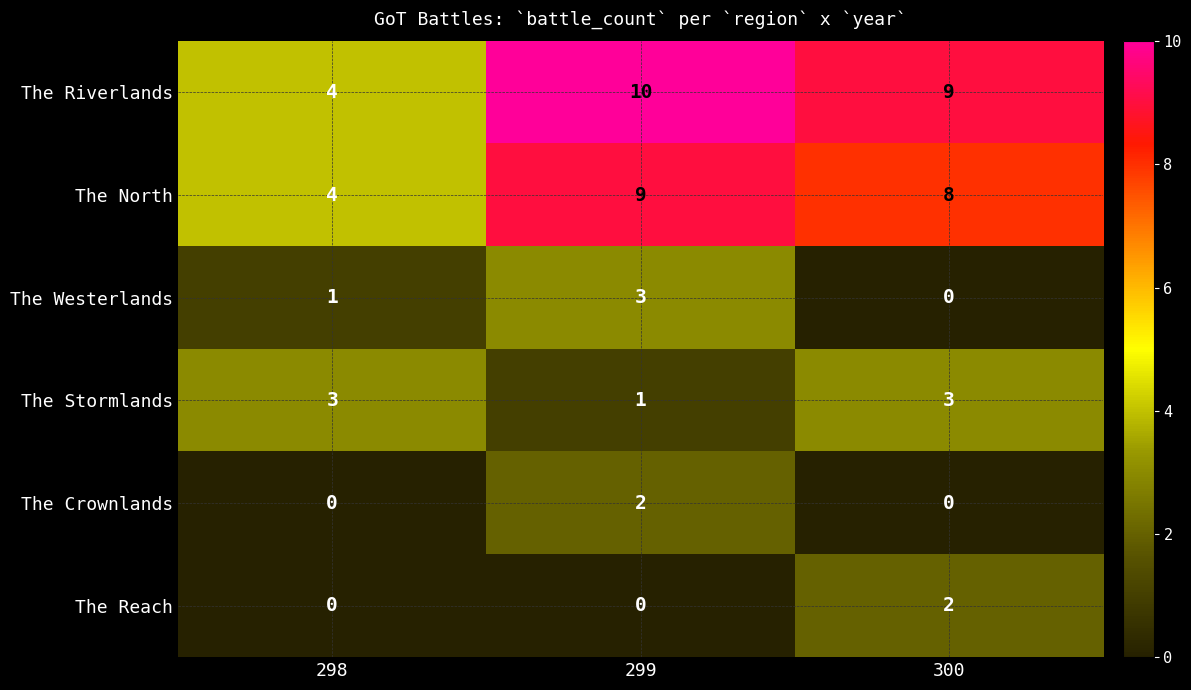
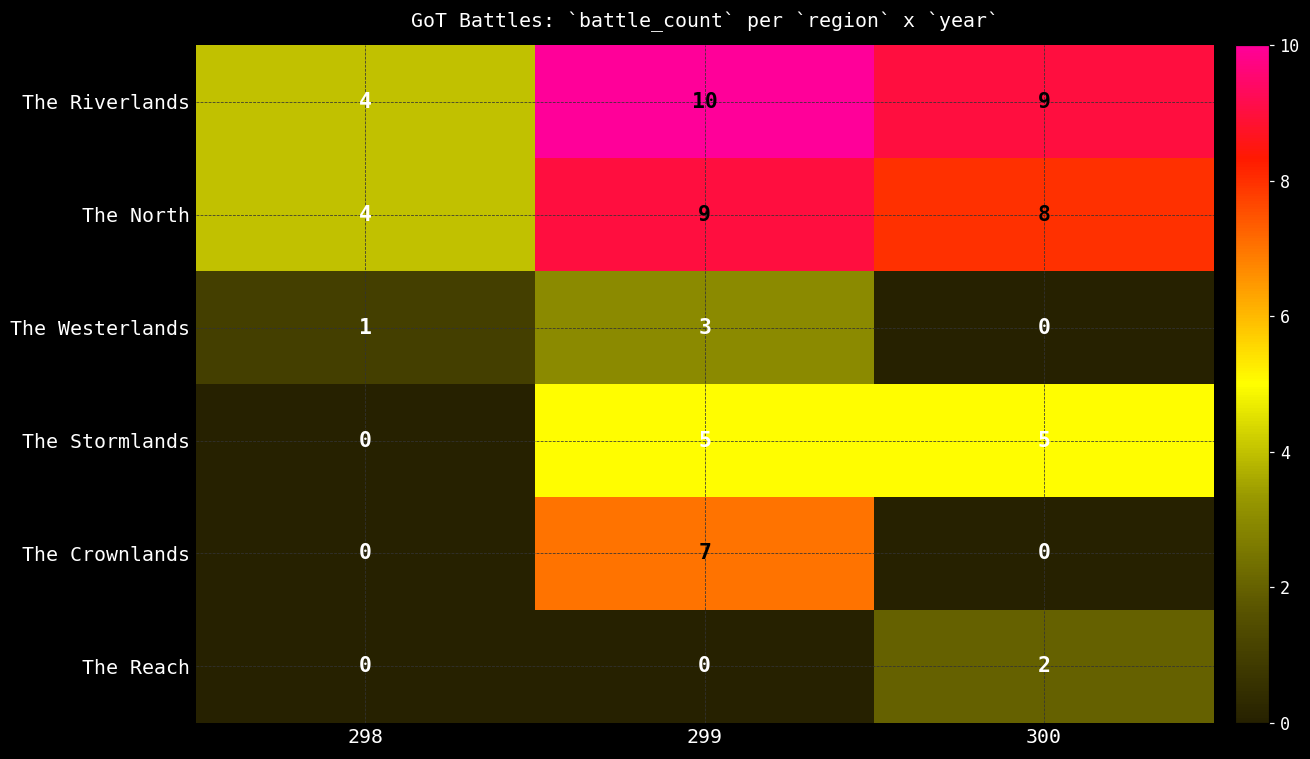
  {
    "The Riverlands": {
      "298": 4,
      "299": 10,
      "300": 9
    },
    "The North": {
      "298": 4,
      "299": 9,
      "300": 8
    },
    "The Westerlands": {
      "298": 1,
      "299": 3,
      "300": 0
    },
    "The Stormlands": {
-     "298": 3,
-     "299": 1,
-     "300": 3
+     "298": 0,
+     "299": 5,
+     "300": 5
    },
    "The Crownlands": {
      "298": 0,
-     "299": 2,
+     "299": 7,
      "300": 0
    },
    "The Reach": {
      "298": 0,
      "299": 0,
      "300": 2
    }
  }
